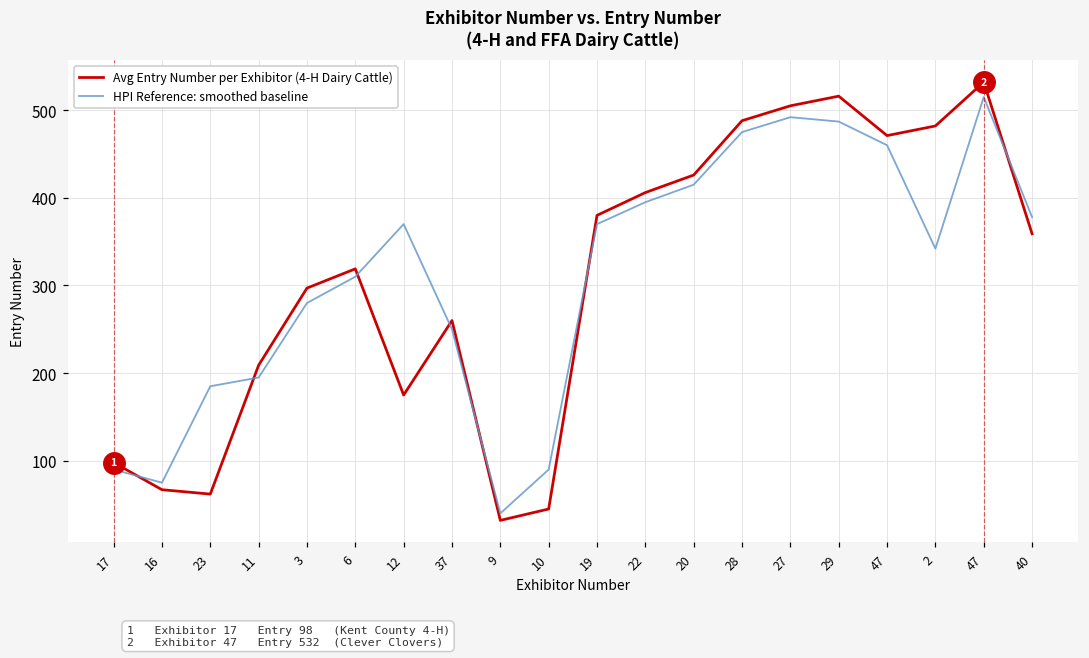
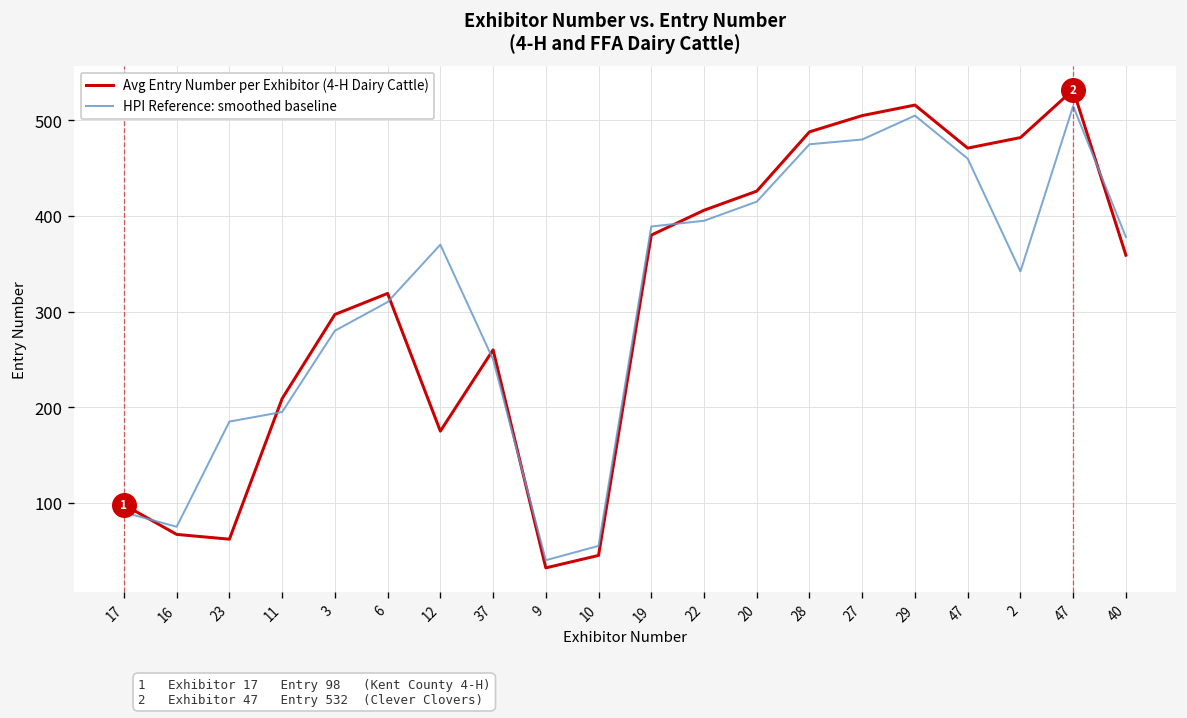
  {
    "HPI Reference: smoothed baseline": {
      "17": 90,
      "16": 80,
      "23": 190,
      "11": 200,
      "3": 280,
      "6": 310,
      "12": 370,
      "37": 250,
      "9": 40,
-     "10": 90,
-     "19": 370,
+     "10": 60,
+     "19": 390,
      "22": 400,
      "20": 420,
      "28": 480,
-     "27": 490,
-     "29": 490,
+     "27": 480,
+     "29": 510,
      "2": 340,
      "40": 380
    }
  }
